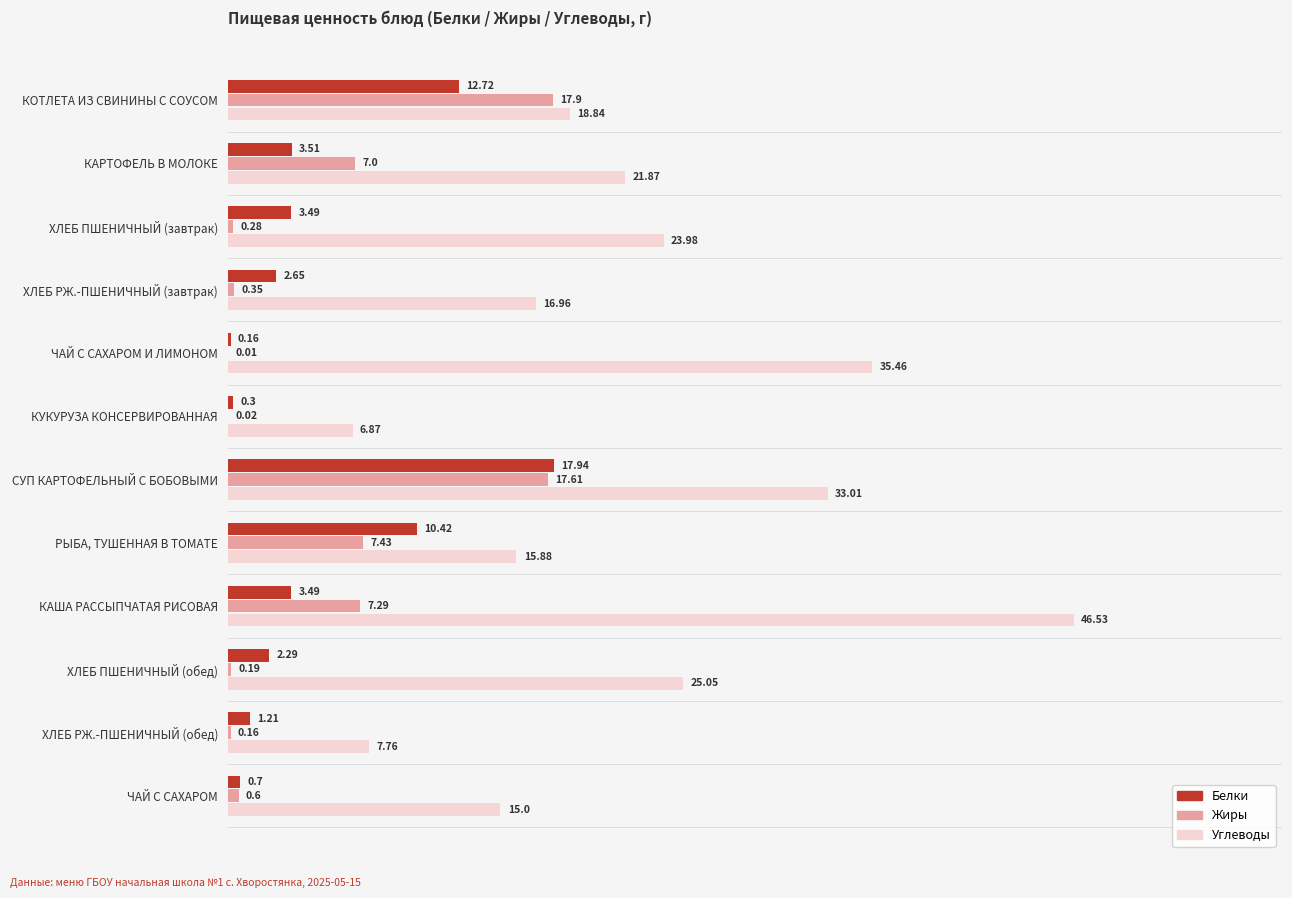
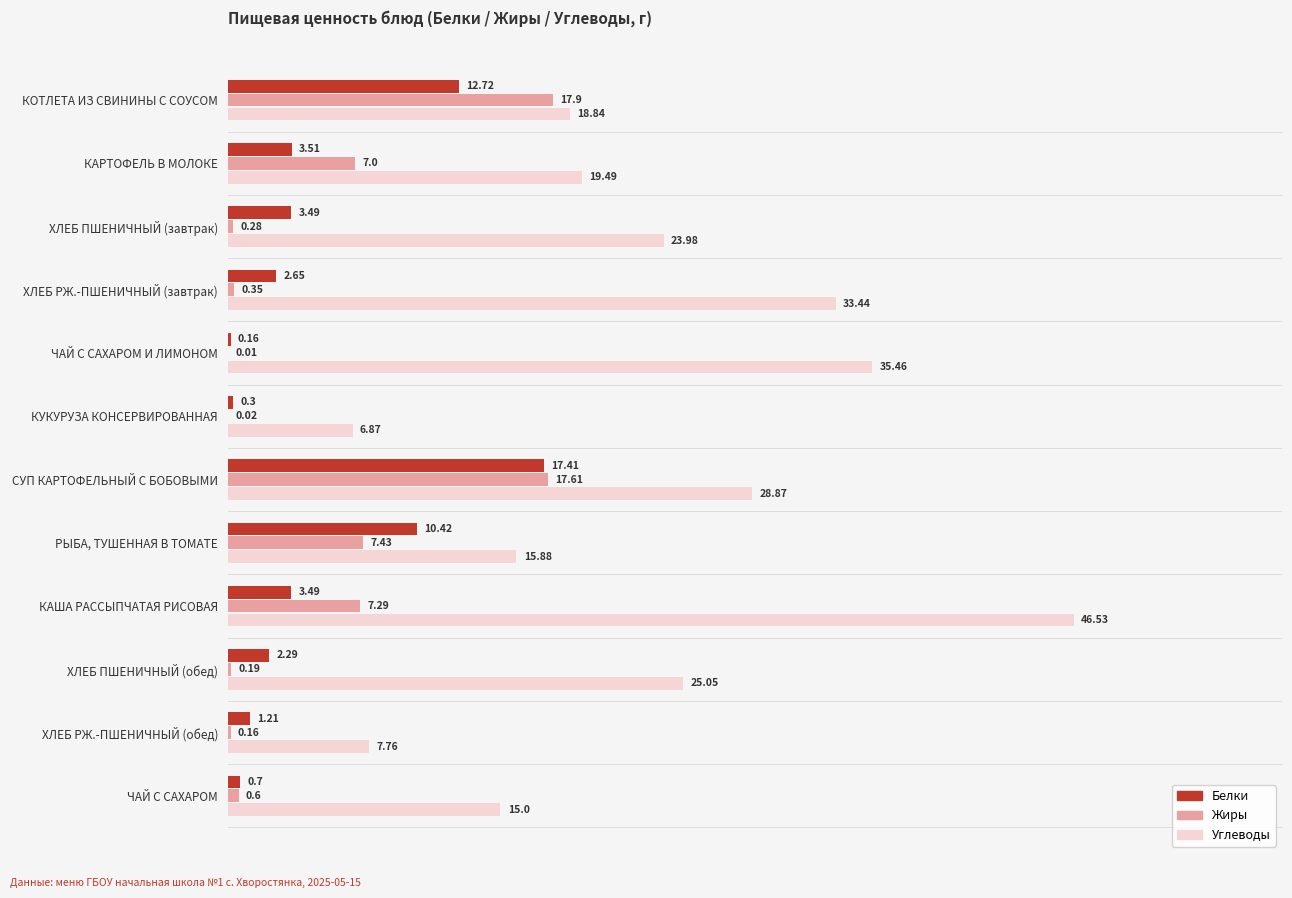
  {
    "Белки": {
      "КОТЛЕТА ИЗ СВИНИНЫ С СОУСОМ": 12.72,
      "КАРТОФЕЛЬ В МОЛОКЕ": 3.51,
      "ХЛЕБ ПШЕНИЧНЫЙ (завтрак)": 3.49,
      "ХЛЕБ РЖ.-ПШЕНИЧНЫЙ (завтрак)": 2.65,
      "ЧАЙ С САХАРОМ И ЛИМОНОМ": 0.16,
      "КУКУРУЗА КОНСЕРВИРОВАННАЯ": 0.3,
-     "СУП КАРТОФЕЛЬНЫЙ С БОБОВЫМИ": 17.94,
+     "СУП КАРТОФЕЛЬНЫЙ С БОБОВЫМИ": 17.41,
      "РЫБА, ТУШЕННАЯ В ТОМАТЕ": 10.42,
      "КАША РАССЫПЧАТАЯ РИСОВАЯ": 3.49,
      "ХЛЕБ ПШЕНИЧНЫЙ (обед)": 2.29,
      "ХЛЕБ РЖ.-ПШЕНИЧНЫЙ (обед)": 1.21,
      "ЧАЙ С САХАРОМ": 0.7
    },
    "Жиры": {
      "КОТЛЕТА ИЗ СВИНИНЫ С СОУСОМ": 17.9,
      "КАРТОФЕЛЬ В МОЛОКЕ": 7.0,
      "ХЛЕБ ПШЕНИЧНЫЙ (завтрак)": 0.28,
      "ХЛЕБ РЖ.-ПШЕНИЧНЫЙ (завтрак)": 0.35,
      "ЧАЙ С САХАРОМ И ЛИМОНОМ": 0.01,
      "КУКУРУЗА КОНСЕРВИРОВАННАЯ": 0.02,
      "СУП КАРТОФЕЛЬНЫЙ С БОБОВЫМИ": 17.61,
      "РЫБА, ТУШЕННАЯ В ТОМАТЕ": 7.43,
      "КАША РАССЫПЧАТАЯ РИСОВАЯ": 7.29,
      "ХЛЕБ ПШЕНИЧНЫЙ (обед)": 0.19,
      "ХЛЕБ РЖ.-ПШЕНИЧНЫЙ (обед)": 0.16,
      "ЧАЙ С САХАРОМ": 0.6
    },
    "Углеводы": {
      "КОТЛЕТА ИЗ СВИНИНЫ С СОУСОМ": 18.84,
-     "КАРТОФЕЛЬ В МОЛОКЕ": 21.87,
+     "КАРТОФЕЛЬ В МОЛОКЕ": 19.49,
      "ХЛЕБ ПШЕНИЧНЫЙ (завтрак)": 23.98,
-     "ХЛЕБ РЖ.-ПШЕНИЧНЫЙ (завтрак)": 16.96,
+     "ХЛЕБ РЖ.-ПШЕНИЧНЫЙ (завтрак)": 33.44,
      "ЧАЙ С САХАРОМ И ЛИМОНОМ": 35.46,
      "КУКУРУЗА КОНСЕРВИРОВАННАЯ": 6.87,
-     "СУП КАРТОФЕЛЬНЫЙ С БОБОВЫМИ": 33.01,
+     "СУП КАРТОФЕЛЬНЫЙ С БОБОВЫМИ": 28.87,
      "РЫБА, ТУШЕННАЯ В ТОМАТЕ": 15.88,
      "КАША РАССЫПЧАТАЯ РИСОВАЯ": 46.53,
      "ХЛЕБ ПШЕНИЧНЫЙ (обед)": 25.05,
      "ХЛЕБ РЖ.-ПШЕНИЧНЫЙ (обед)": 7.76,
      "ЧАЙ С САХАРОМ": 15.0
    }
  }
